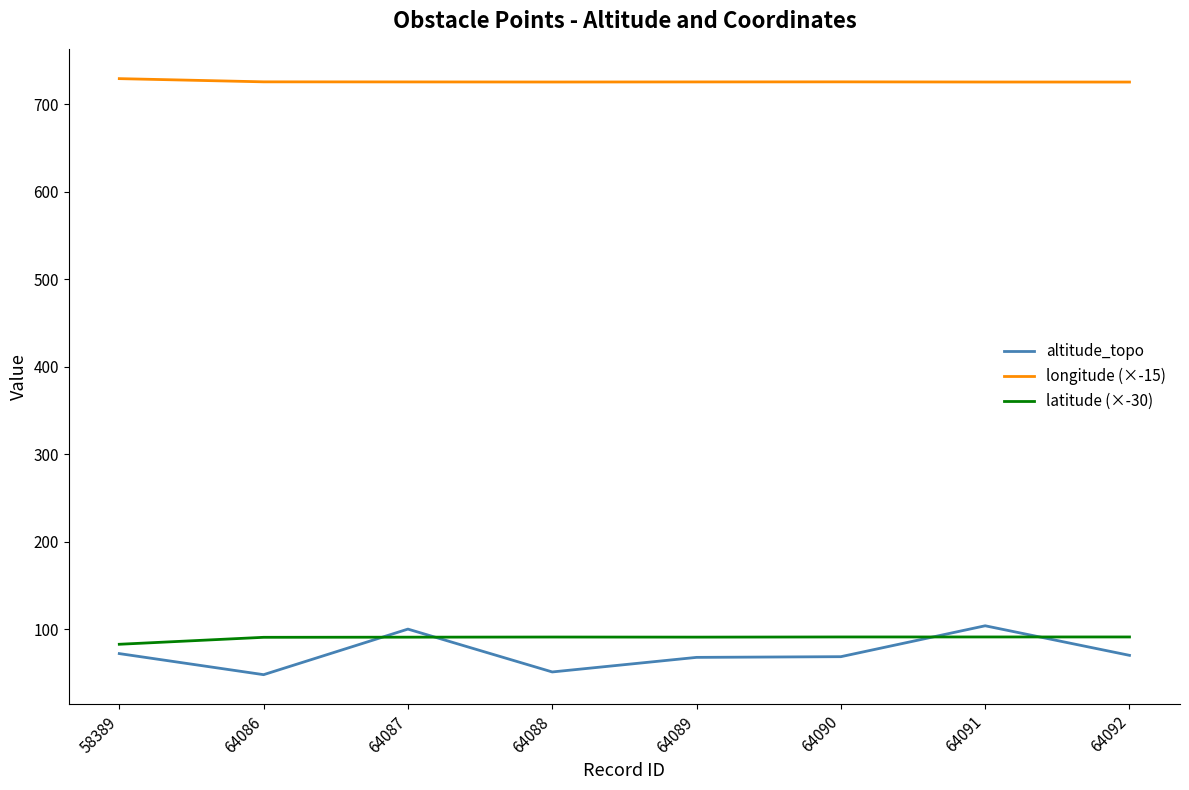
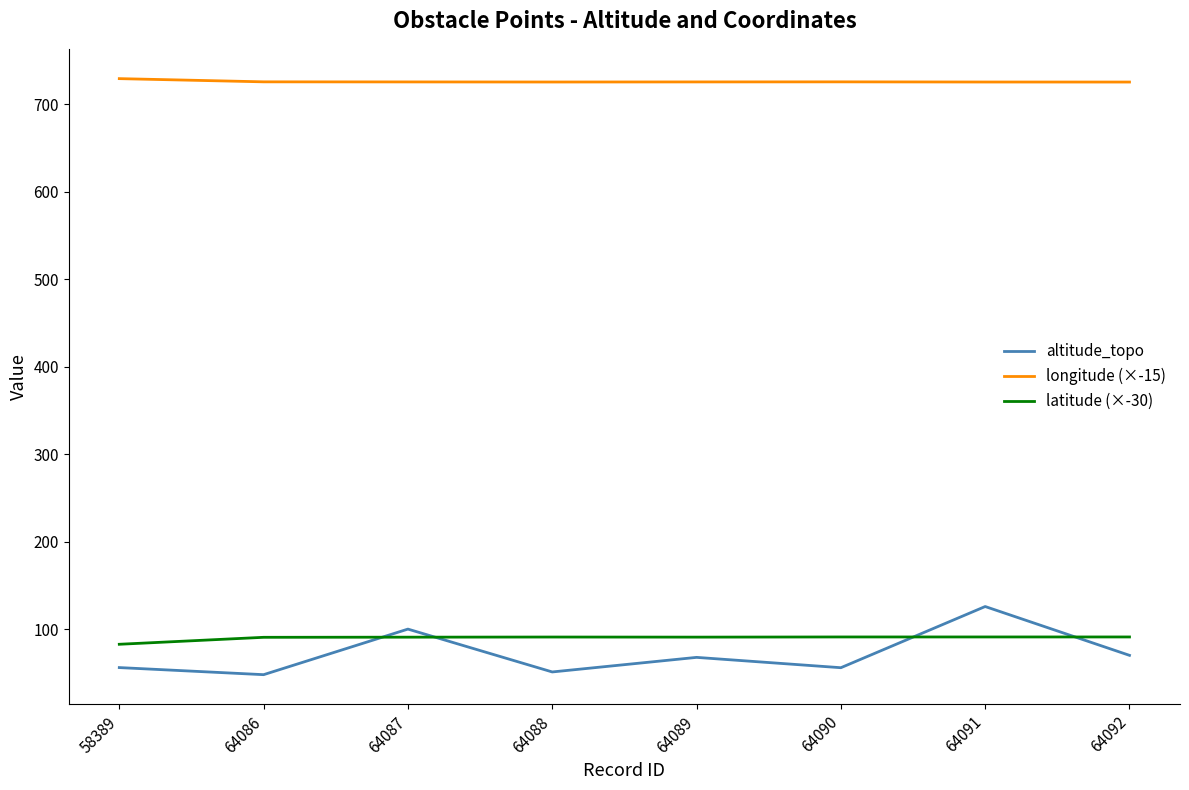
  {
    "altitude_topo": {
-     "58389": 70,
+     "58389": 60,
      "64086": 50,
      "64087": 100,
      "64088": 50,
      "64089": 70,
-     "64090": 70,
-     "64091": 100,
+     "64090": 60,
+     "64091": 130,
      "64092": 70
    },
    "longitude (×-15)": {
      "58389": 730,
      "64086": 730,
      "64087": 730,
      "64088": 730,
      "64089": 730,
      "64090": 730,
      "64091": 730,
      "64092": 730
    },
    "latitude (×-30)": {
      "58389": 80,
      "64086": 90,
      "64087": 90,
      "64088": 90,
      "64089": 90,
      "64090": 90,
      "64091": 90,
      "64092": 90
    }
  }
